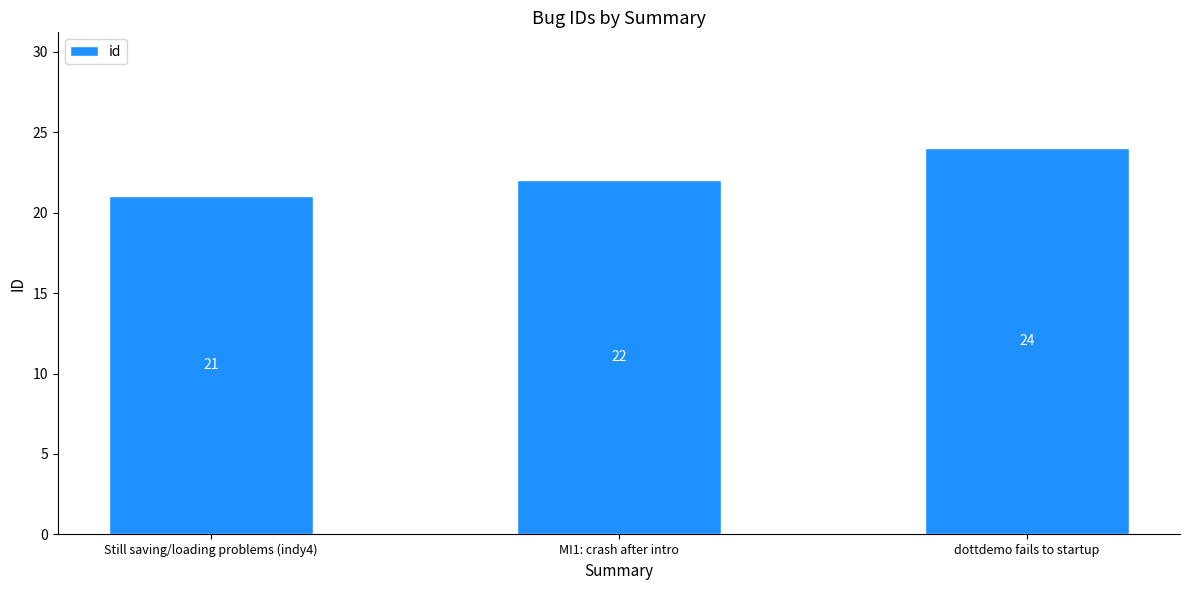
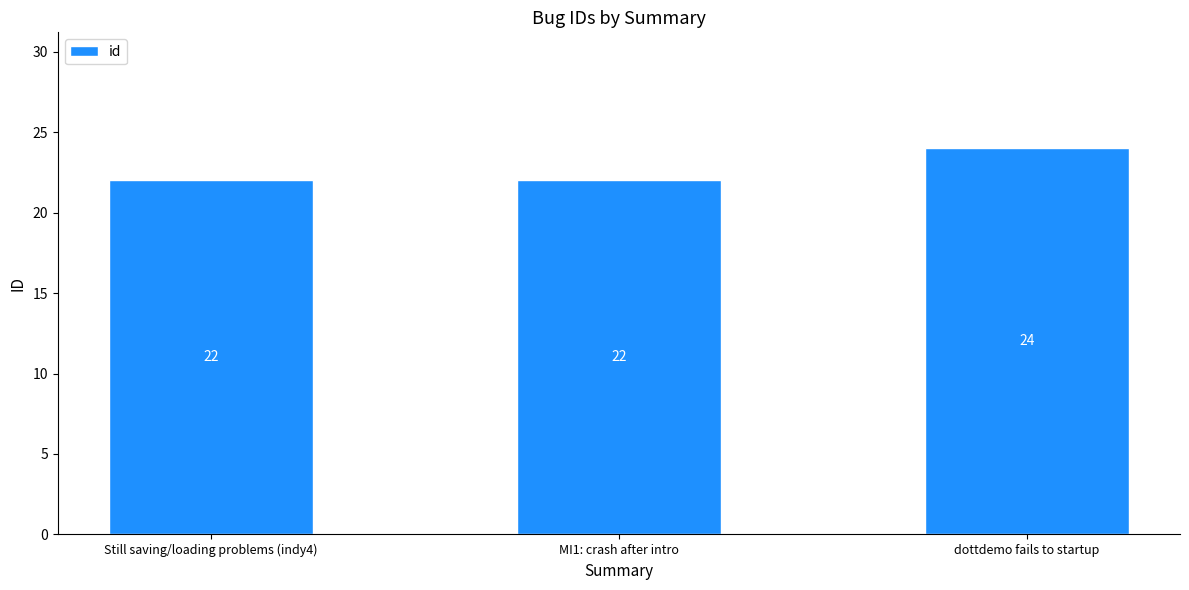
  {
-   "Still saving/loading problems (indy4)": 21,
+   "Still saving/loading problems (indy4)": 22,
    "MI1: crash after intro": 22,
    "dottdemo fails to startup": 24
  }
